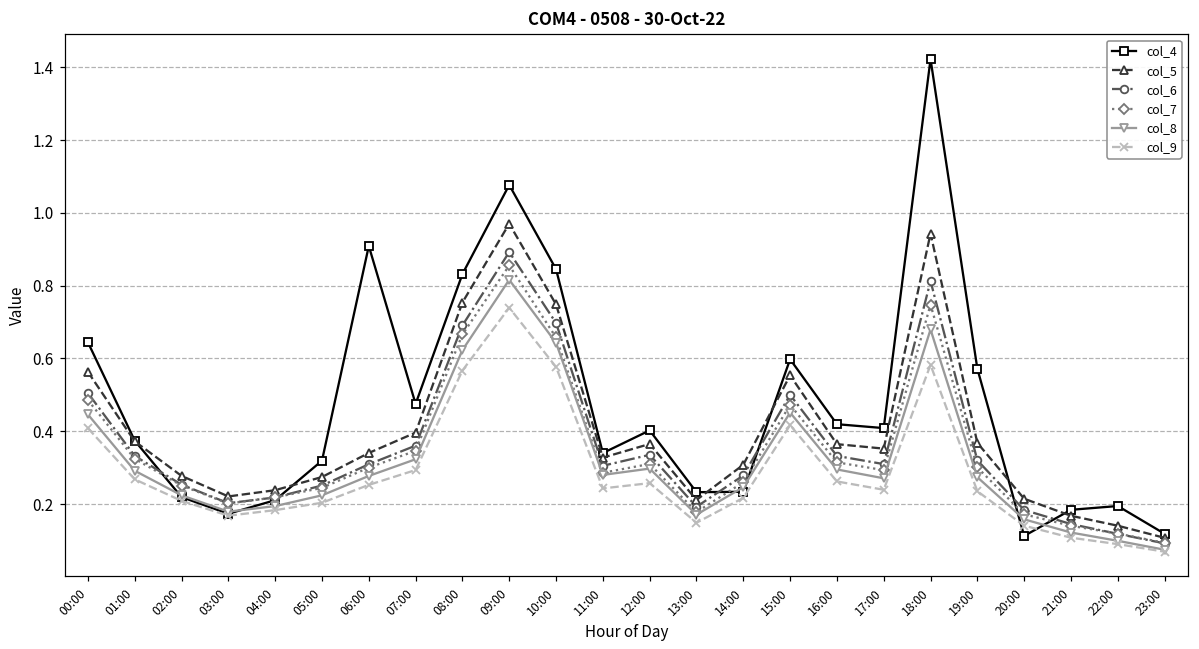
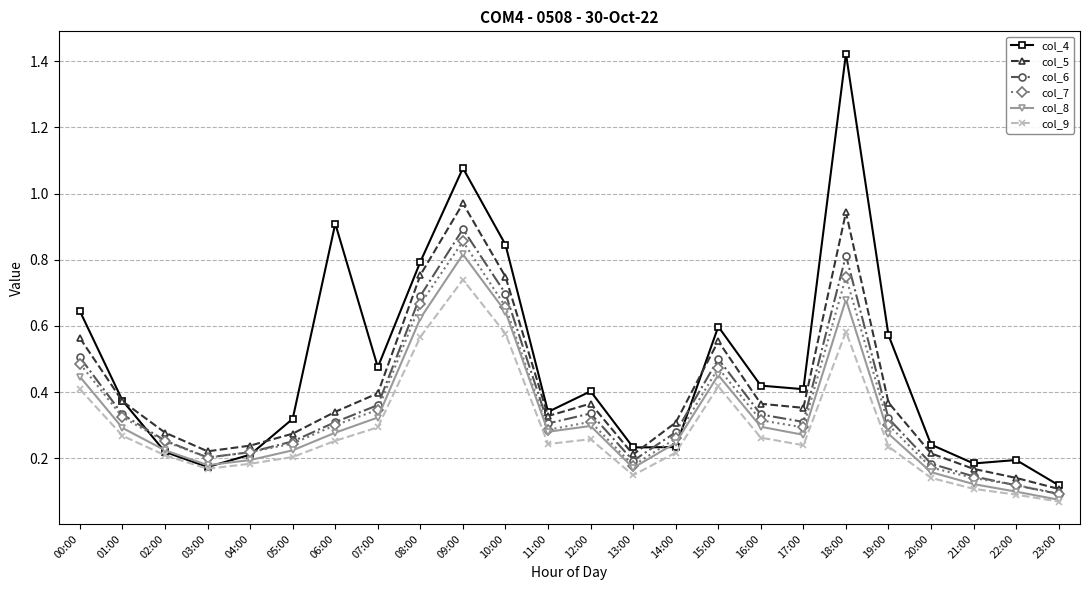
  {
    "col_4": {
      "00:00": 0.64,
      "05:00": 0.32,
      "06:00": 0.91,
      "07:00": 0.48,
-     "08:00": 0.83,
+     "08:00": 0.79,
      "09:00": 1.08,
      "10:00": 0.85,
      "11:00": 0.34,
      "12:00": 0.40,
      "13:00": 0.23,
      "14:00": 0.23,
      "15:00": 0.60,
      "16:00": 0.42,
      "17:00": 0.41,
      "18:00": 1.42,
      "19:00": 0.57,
-     "20:00": 0.11,
+     "20:00": 0.24,
      "21:00": 0.18,
      "22:00": 0.19,
      "23:00": 0.12
    }
  }
